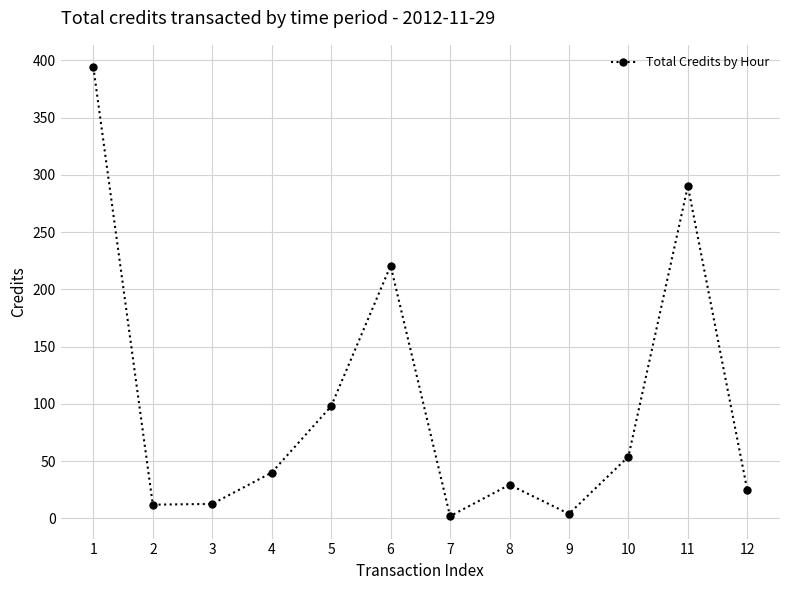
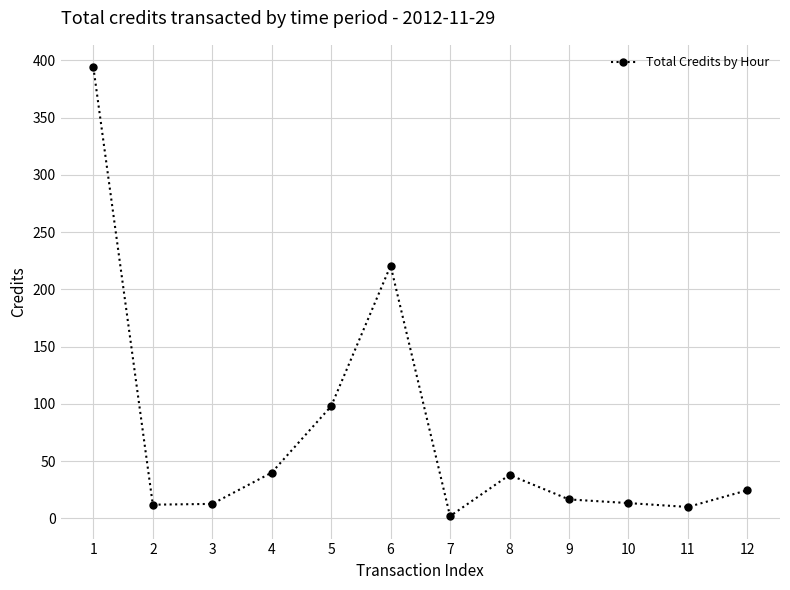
  {
    "1": 394,
    "2": 12,
    "3": 13,
    "4": 40,
    "5": 98,
    "6": 221,
    "7": 2,
-   "8": 29,
-   "9": 4,
-   "10": 54,
-   "11": 290,
+   "8": 38,
+   "9": 17,
+   "10": 13,
+   "11": 10,
    "12": 25
  }
